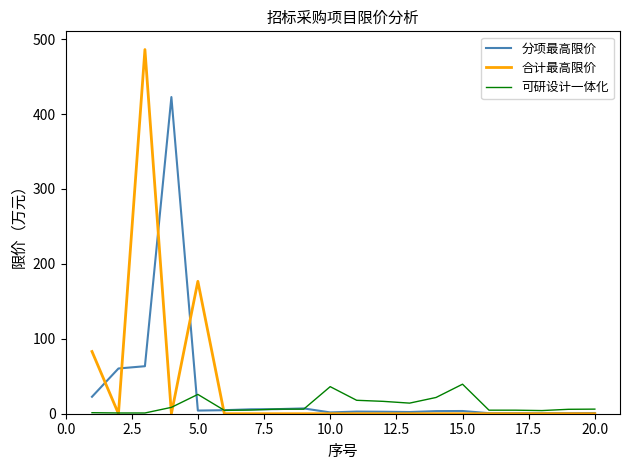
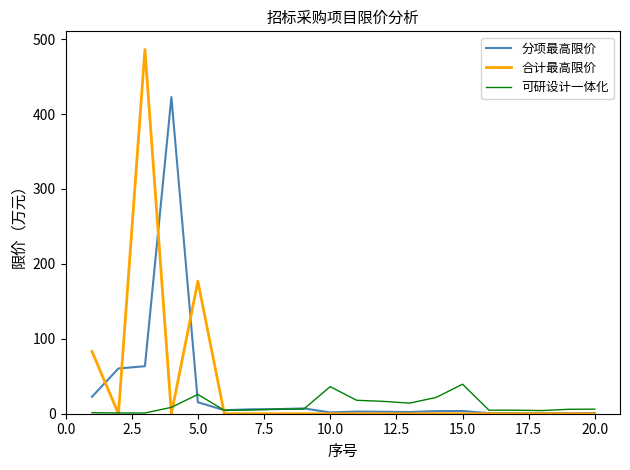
  {
    "分项最高限价": {
-     "5.0": 0,
+     "5.0": 20,
      "15.0": 0
    },
    "合计最高限价": {
      "5.0": 180,
      "15.0": 0
    },
    "可研设计一体化": {
      "5.0": 30,
      "10.0": 40,
      "15.0": 40,
      "20.0": 10
    }
  }
